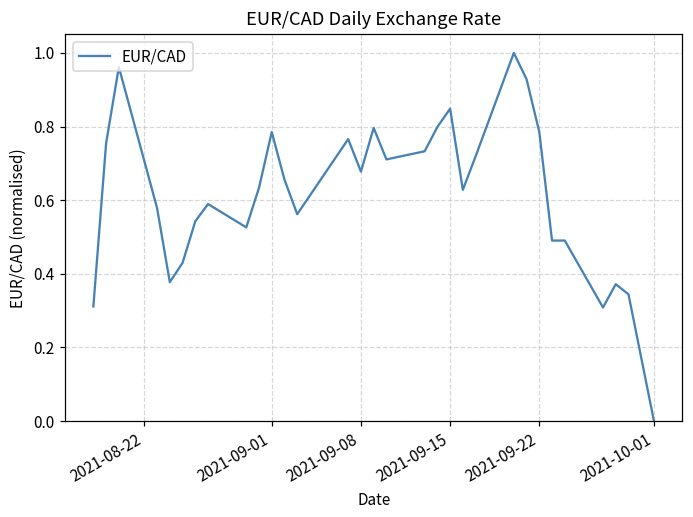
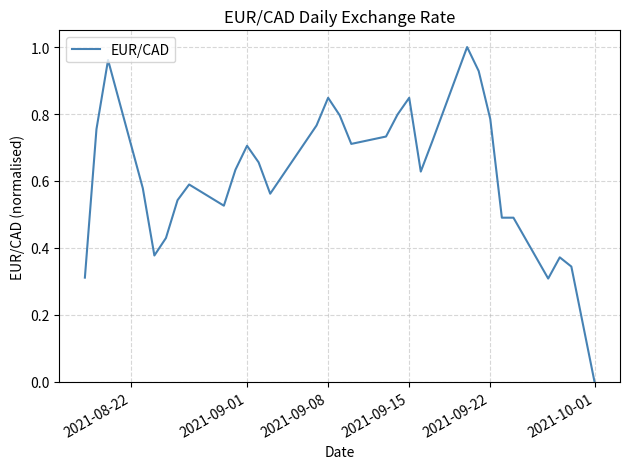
  {
-   "2021-09-01": 0.79,
-   "2021-09-08": 0.68,
+   "2021-09-01": 0.71,
+   "2021-09-08": 0.85,
    "2021-09-15": 0.85,
    "2021-09-22": 0.79,
    "2021-10-01": 0.00
  }
